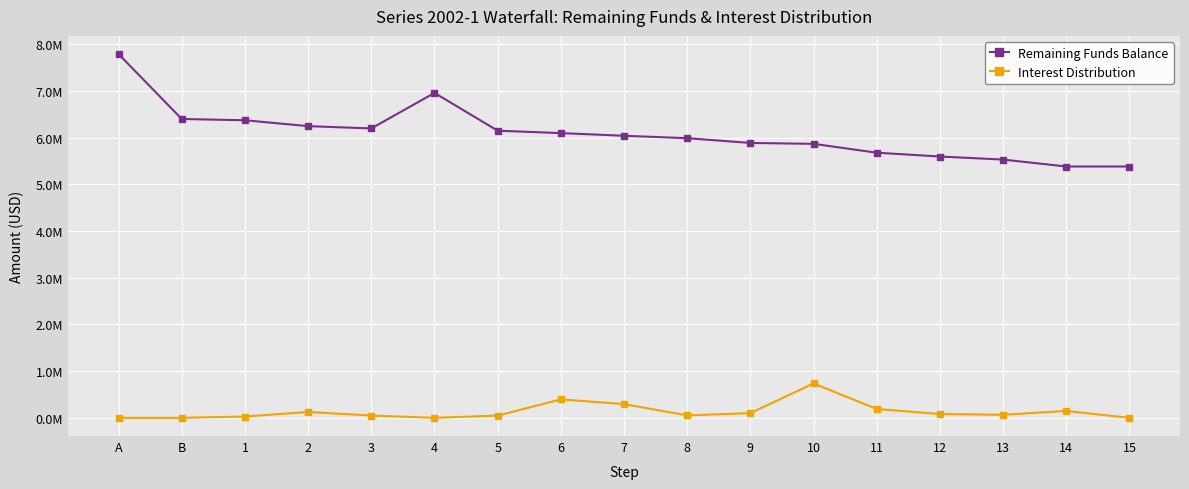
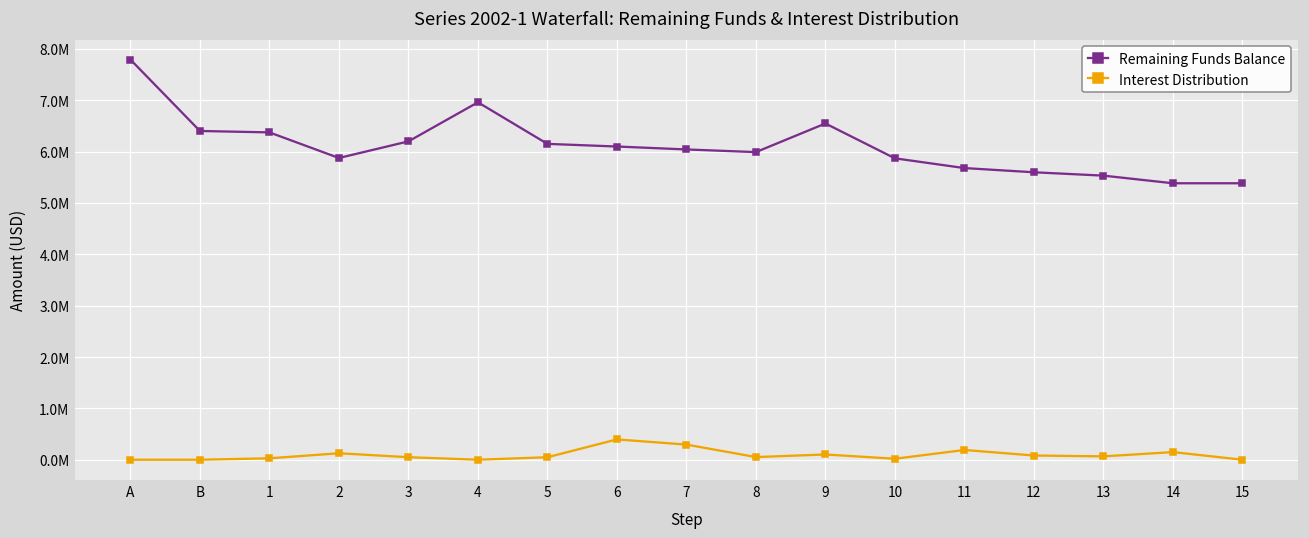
  {
    "Remaining Funds Balance": {
      "A": 7800000,
      "B": 6400000,
      "1": 6400000,
-     "2": 6200000,
+     "2": 5900000,
      "3": 6200000,
      "4": 7000000,
      "5": 6200000,
      "6": 6100000,
      "7": 6000000,
      "8": 6000000,
-     "9": 5900000,
+     "9": 6500000,
      "10": 5900000,
      "11": 5700000,
      "12": 5600000,
      "13": 5500000,
      "14": 5400000,
      "15": 5400000
    },
    "Interest Distribution": {
      "A": 0,
      "B": 0,
      "1": 0,
      "2": 100000,
      "3": 0,
      "4": 0,
      "5": 0,
      "6": 400000,
      "7": 300000,
      "8": 100000,
      "9": 100000,
-     "10": 700000,
+     "10": 0,
      "11": 200000,
      "12": 100000,
      "13": 100000,
      "14": 100000,
      "15": 0
    }
  }
